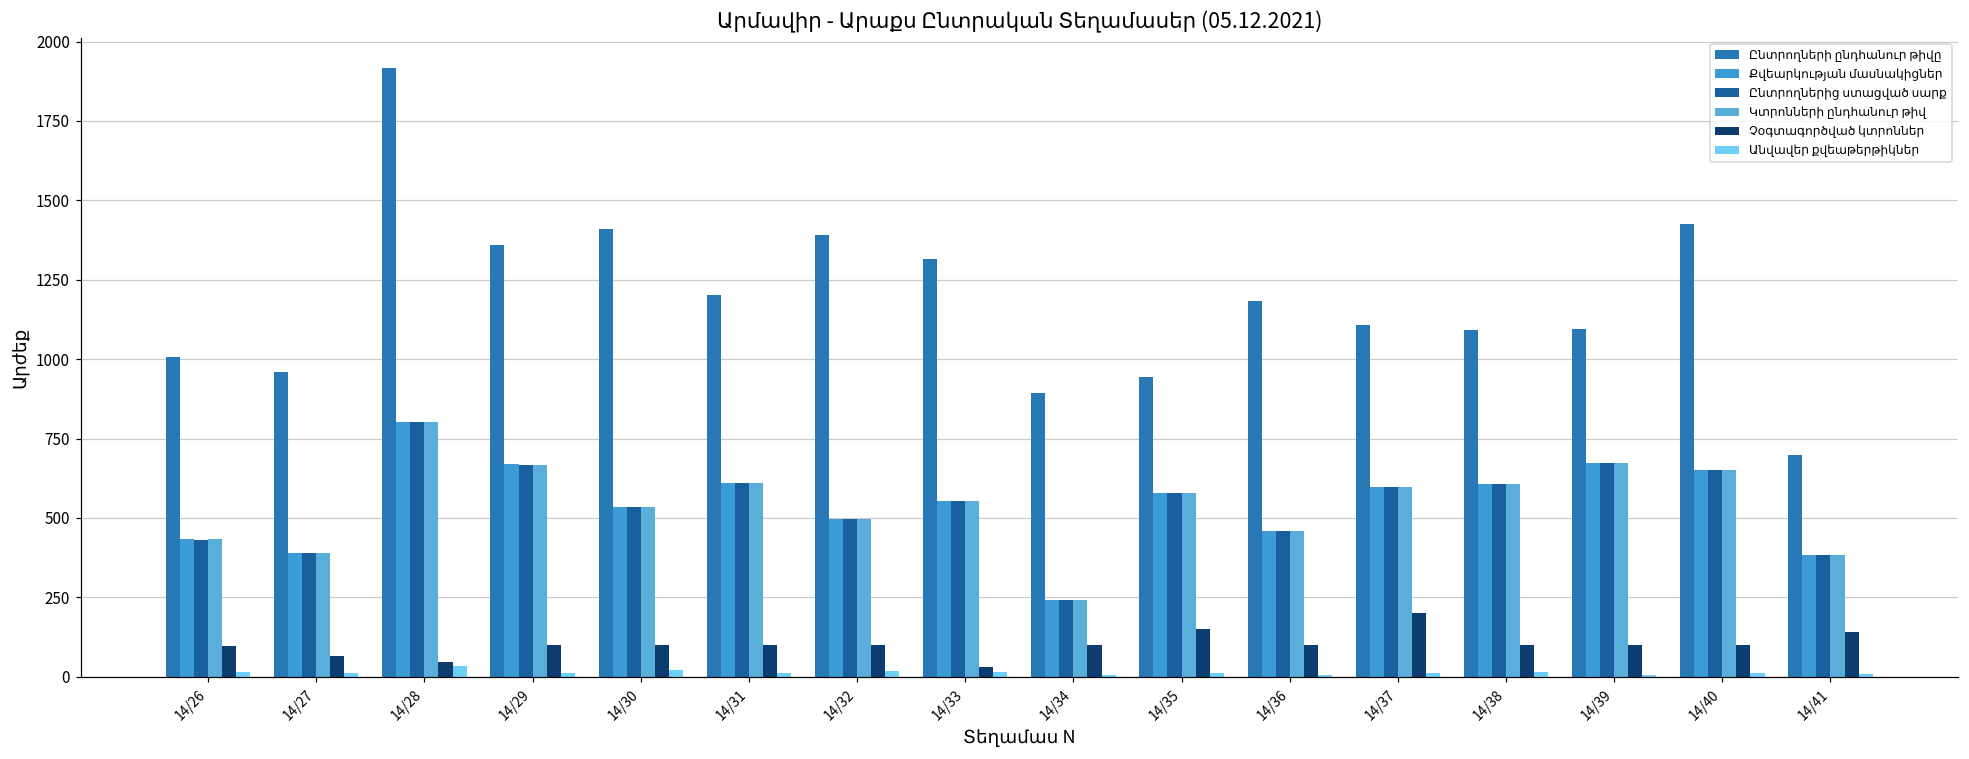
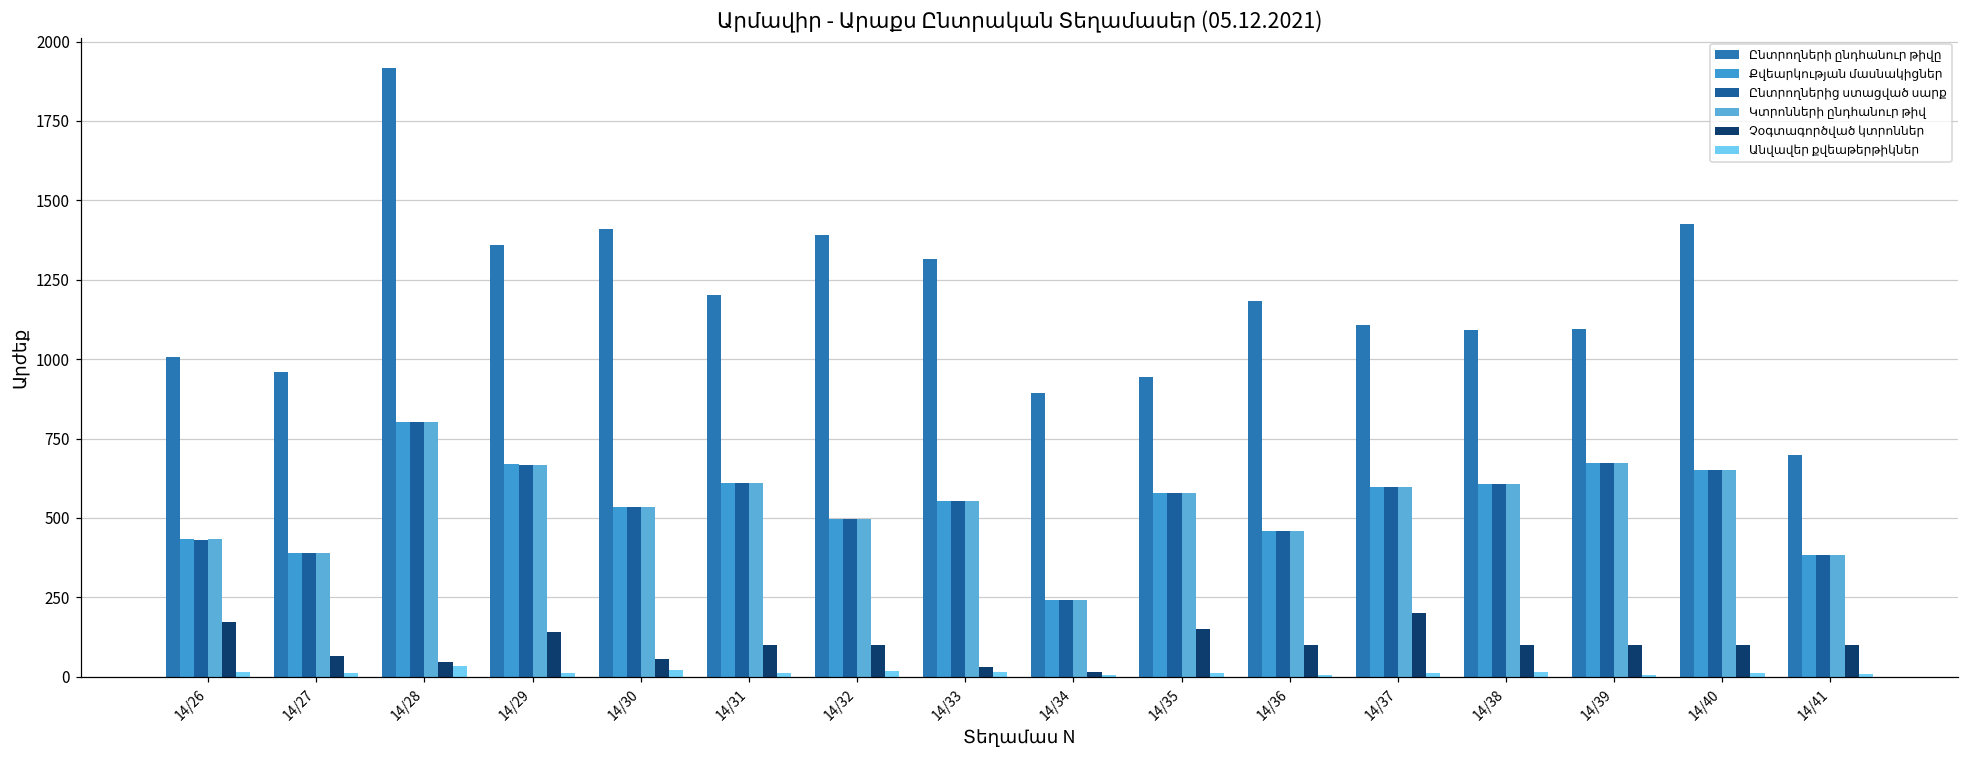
  {
    "Չօգտագործված կտրոններ": {
-     "14/26": 100,
+     "14/26": 170,
      "14/27": 70,
      "14/28": 50,
-     "14/29": 100,
-     "14/30": 100,
+     "14/29": 140,
+     "14/30": 60,
      "14/31": 100,
      "14/32": 100,
      "14/33": 30,
-     "14/34": 100,
+     "14/34": 10,
      "14/35": 150,
      "14/36": 100,
      "14/37": 200,
      "14/38": 100,
      "14/39": 100,
      "14/40": 100,
-     "14/41": 140
+     "14/41": 100
    }
  }
